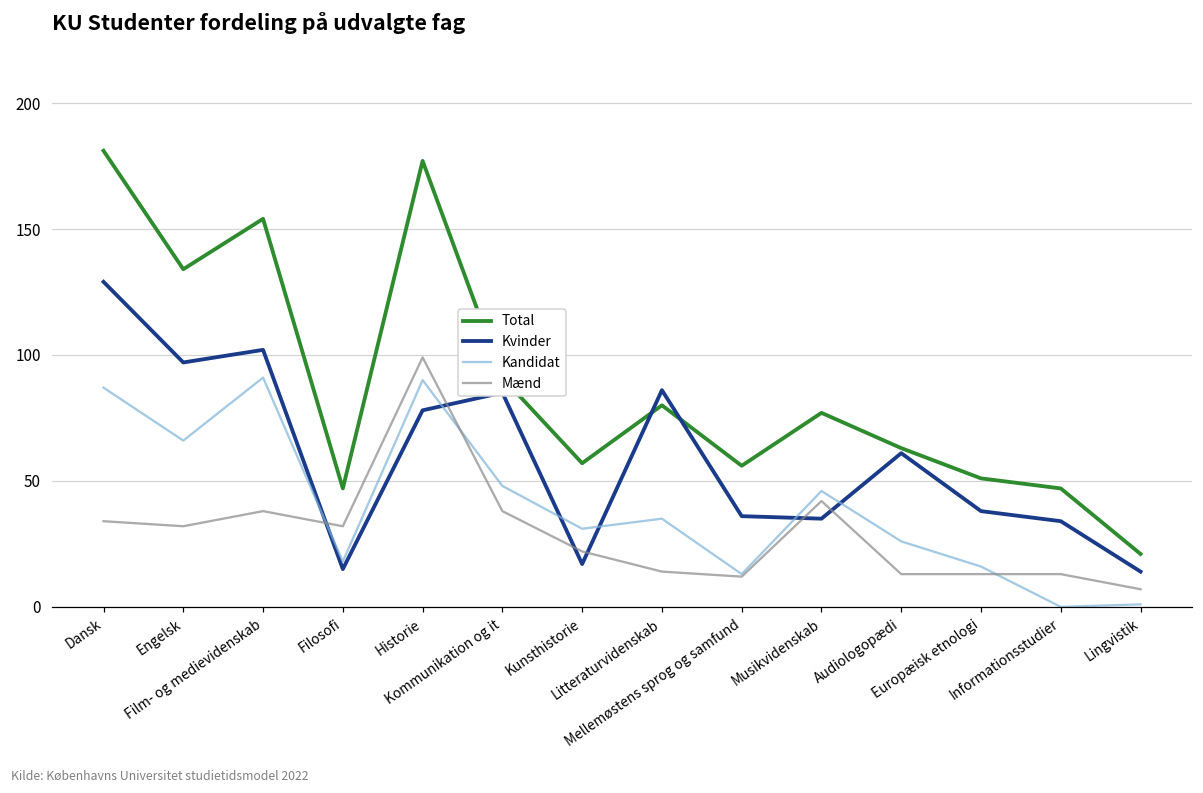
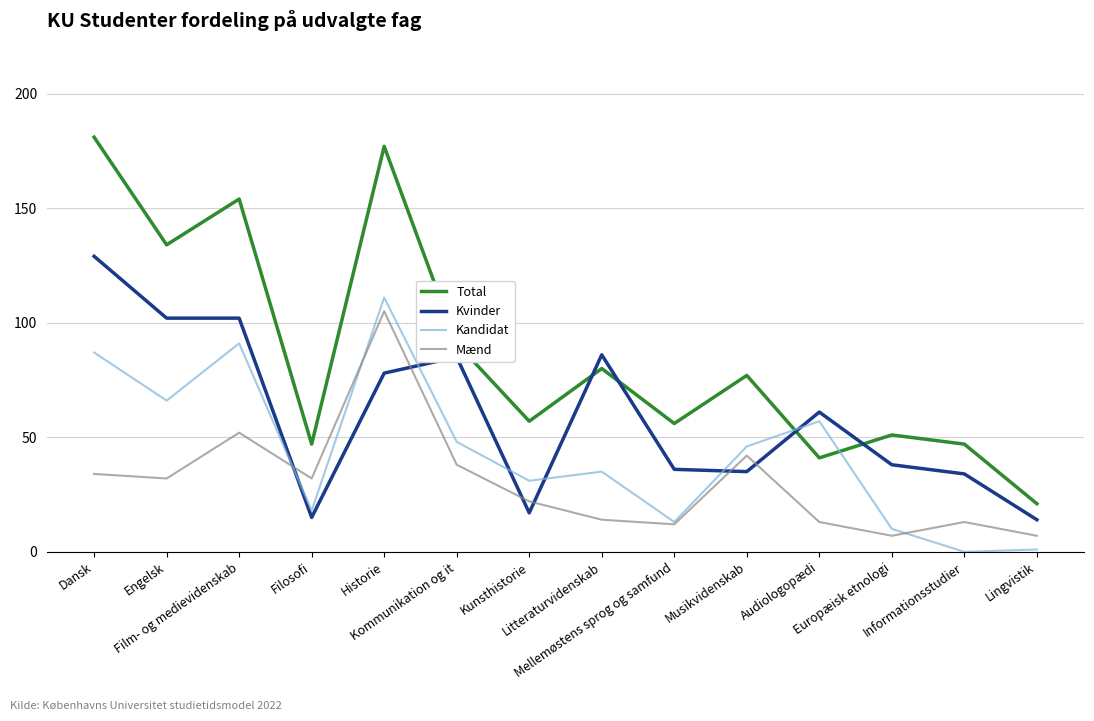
  {
    "Total": {
      "Dansk": 181,
      "Engelsk": 134,
      "Film- og medievidenskab": 154,
      "Filosofi": 47,
      "Historie": 177,
      "Kunsthistorie": 57,
      "Litteraturvidenskab": 80,
      "Mellemøstens sprog og samfund": 56,
      "Musikvidenskab": 77,
-     "Audiologopædi": 63,
+     "Audiologopædi": 41,
      "Europæisk etnologi": 51,
      "Informationsstudier": 47,
      "Lingvistik": 21
    },
    "Kvinder": {
      "Dansk": 129,
-     "Engelsk": 97,
+     "Engelsk": 102,
      "Film- og medievidenskab": 102,
      "Filosofi": 15,
      "Historie": 78,
      "Kunsthistorie": 17,
      "Litteraturvidenskab": 86,
      "Mellemøstens sprog og samfund": 36,
      "Musikvidenskab": 35,
      "Audiologopædi": 61,
      "Europæisk etnologi": 38,
      "Informationsstudier": 34,
      "Lingvistik": 14
    },
    "Kandidat": {
      "Dansk": 87,
      "Engelsk": 66,
      "Film- og medievidenskab": 91,
      "Filosofi": 18,
-     "Historie": 90,
+     "Historie": 111,
      "Kommunikation og it": 48,
      "Kunsthistorie": 31,
      "Litteraturvidenskab": 35,
      "Musikvidenskab": 46,
-     "Audiologopædi": 26,
-     "Europæisk etnologi": 16,
+     "Audiologopædi": 57,
+     "Europæisk etnologi": 10,
      "Informationsstudier": 0,
      "Lingvistik": 1
    },
    "Mænd": {
      "Dansk": 34,
      "Engelsk": 32,
-     "Film- og medievidenskab": 38,
+     "Film- og medievidenskab": 52,
      "Filosofi": 32,
-     "Historie": 99,
+     "Historie": 105,
      "Kommunikation og it": 38,
      "Kunsthistorie": 22,
      "Litteraturvidenskab": 14,
      "Musikvidenskab": 42,
      "Audiologopædi": 13,
-     "Europæisk etnologi": 13,
+     "Europæisk etnologi": 7,
      "Informationsstudier": 13,
      "Lingvistik": 7
    }
  }
